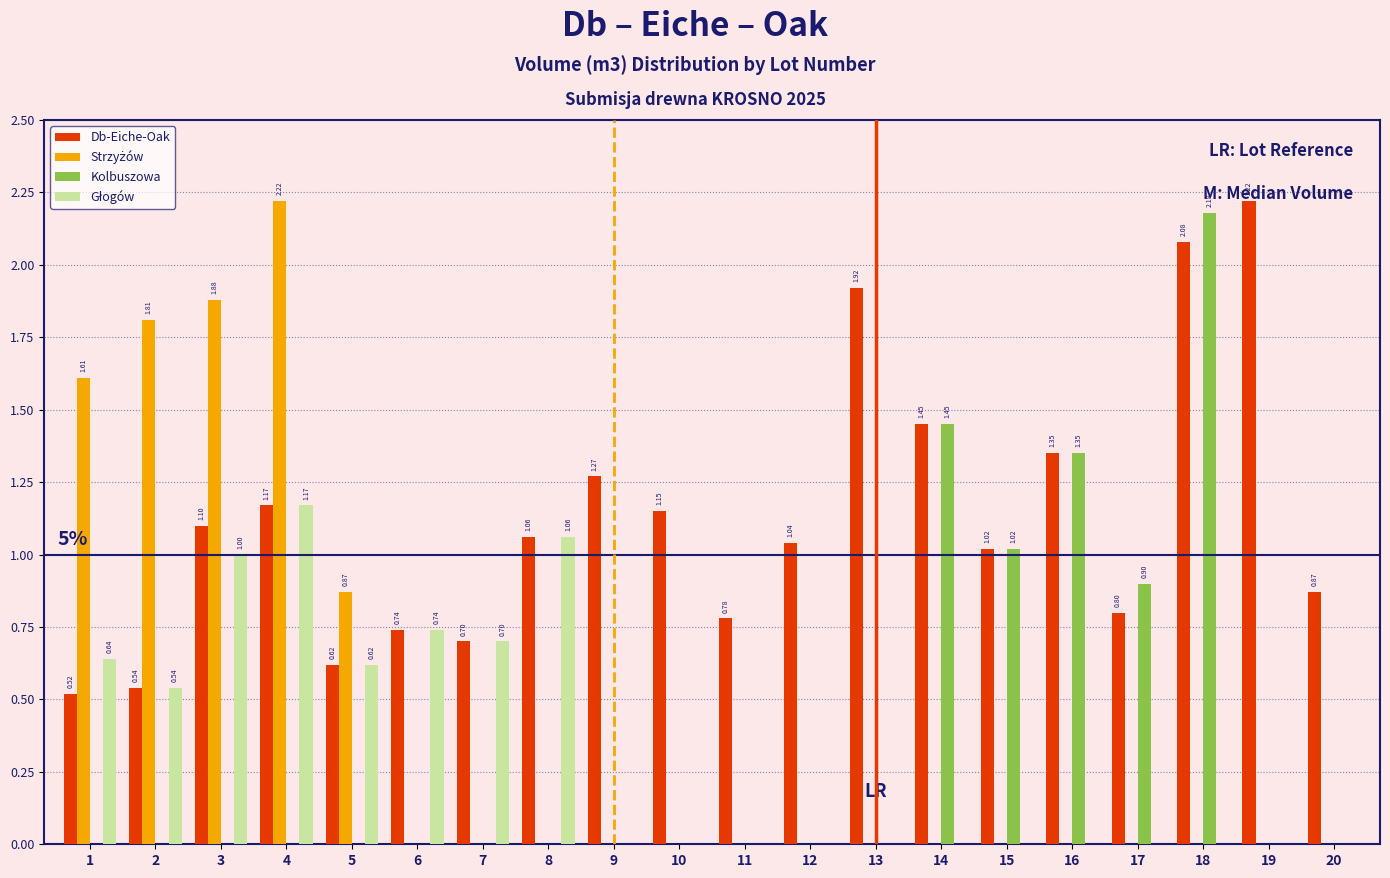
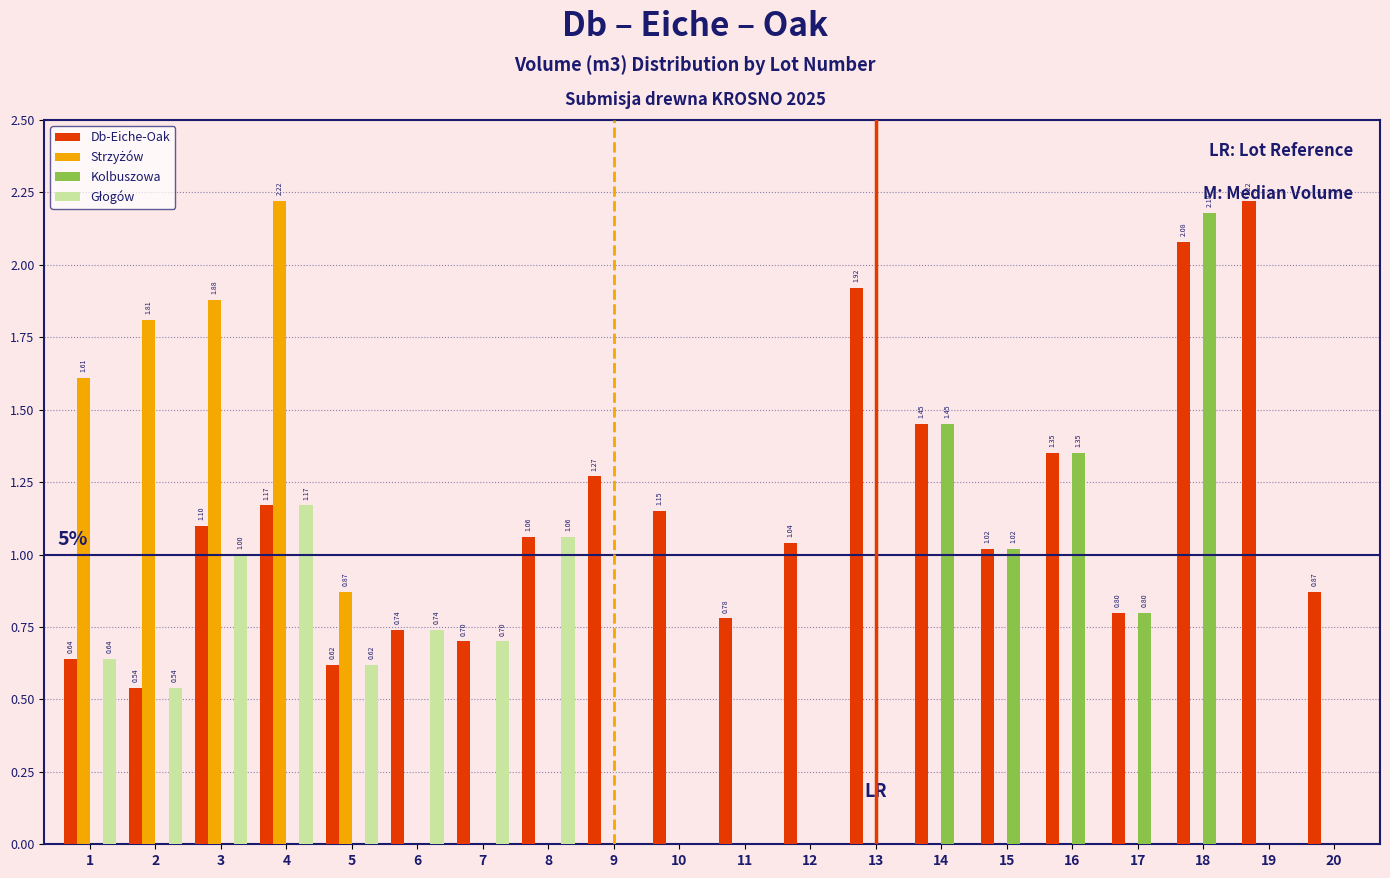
  {
    "Db-Eiche-Oak": {
-     "1": 0.52,
+     "1": 0.64,
      "2": 0.54,
      "3": 1.10,
      "4": 1.17,
      "5": 0.62,
      "6": 0.74,
      "7": 0.70,
      "8": 1.06,
      "9": 1.27,
      "10": 1.15,
      "11": 0.78,
      "12": 1.04,
      "13": 1.92,
      "14": 1.45,
      "15": 1.02,
      "16": 1.35,
      "17": 0.80,
      "18": 2.08,
      "20": 0.87
    },
    "Strzyżów": {
      "1": 1.61,
      "2": 1.81,
      "3": 1.88,
      "4": 2.22,
      "5": 0.87
    },
    "Kolbuszowa": {
      "14": 1.45,
      "15": 1.02,
      "16": 1.35,
-     "17": 0.90
+     "17": 0.80
    },
    "Głogów": {
      "1": 0.64,
      "2": 0.54,
      "3": 1.00,
      "4": 1.17,
      "5": 0.62,
      "6": 0.74,
      "7": 0.70,
      "8": 1.06
    }
  }
